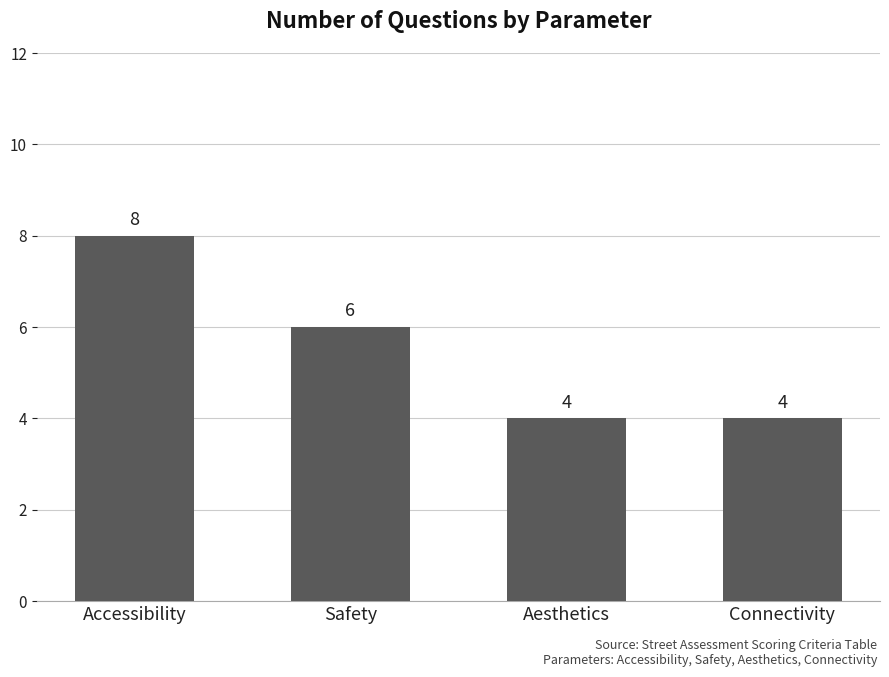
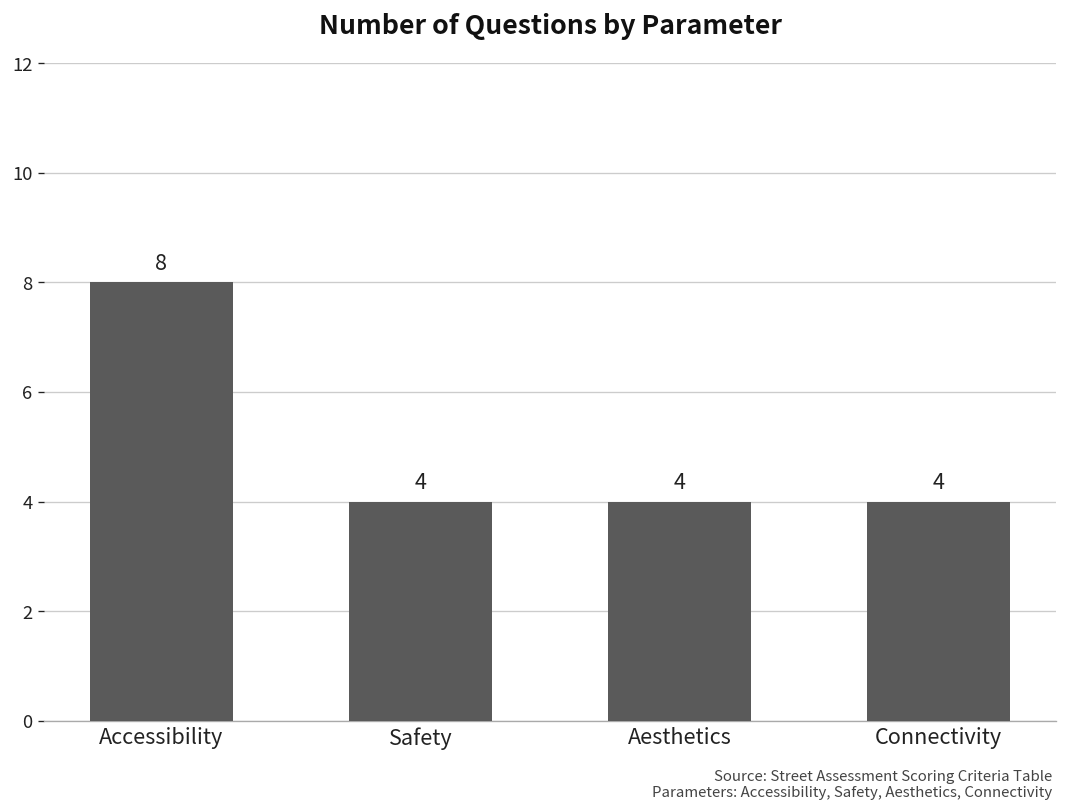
  {
    "Accessibility": 8,
-   "Safety": 6,
+   "Safety": 4,
    "Aesthetics": 4,
    "Connectivity": 4
  }
